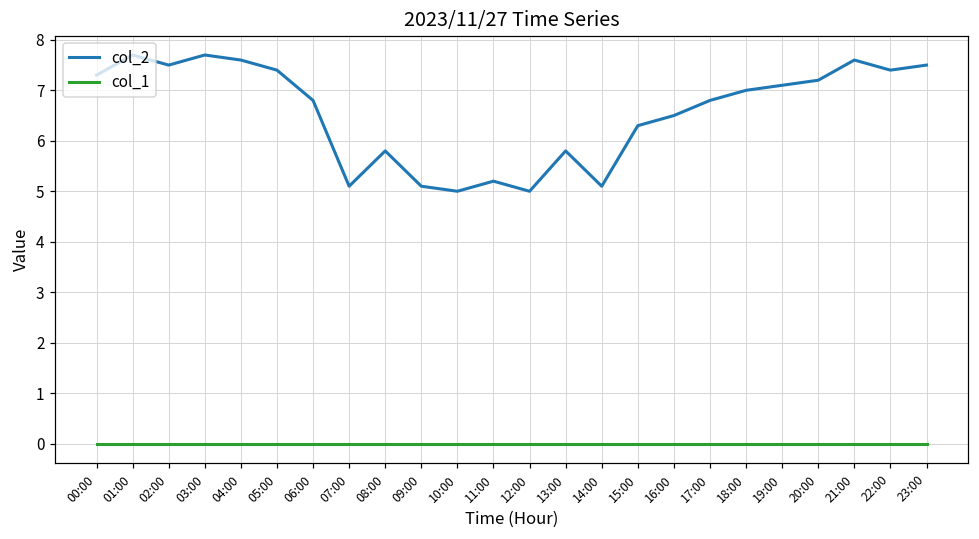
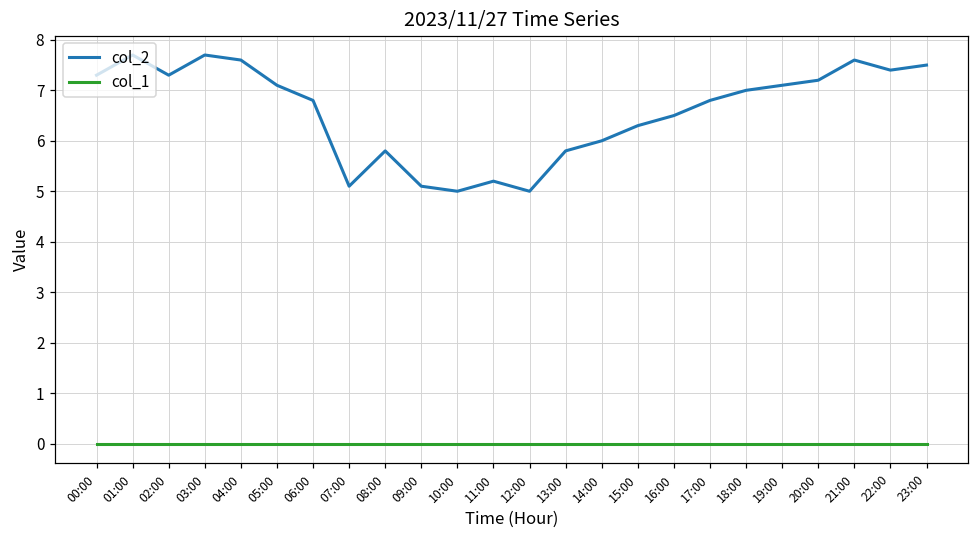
  {
    "col_2": {
-     "02:00": 7.5,
+     "02:00": 7.3,
      "03:00": 7.7,
      "04:00": 7.6,
-     "05:00": 7.4,
+     "05:00": 7.1,
      "06:00": 6.8,
      "07:00": 5.1,
      "08:00": 5.8,
      "09:00": 5.1,
      "10:00": 5.0,
      "11:00": 5.2,
      "12:00": 5.0,
      "13:00": 5.8,
-     "14:00": 5.1,
+     "14:00": 6.0,
      "15:00": 6.3,
      "16:00": 6.5,
      "17:00": 6.8,
      "18:00": 7.0,
      "19:00": 7.1,
      "20:00": 7.2,
      "21:00": 7.6,
      "22:00": 7.4,
      "23:00": 7.5
    },
    "col_1": {
      "00:00": 0.0,
      "01:00": 0.0,
      "02:00": 0.0,
      "03:00": 0.0,
      "04:00": 0.0,
      "05:00": 0.0,
      "06:00": 0.0,
      "07:00": 0.0,
      "08:00": 0.0,
      "09:00": 0.0,
      "10:00": 0.0,
      "11:00": 0.0,
      "12:00": 0.0,
      "13:00": 0.0,
      "14:00": 0.0,
      "15:00": 0.0,
      "16:00": 0.0,
      "17:00": 0.0,
      "18:00": 0.0,
      "19:00": 0.0,
      "20:00": 0.0,
      "21:00": 0.0,
      "22:00": 0.0,
      "23:00": 0.0
    }
  }
